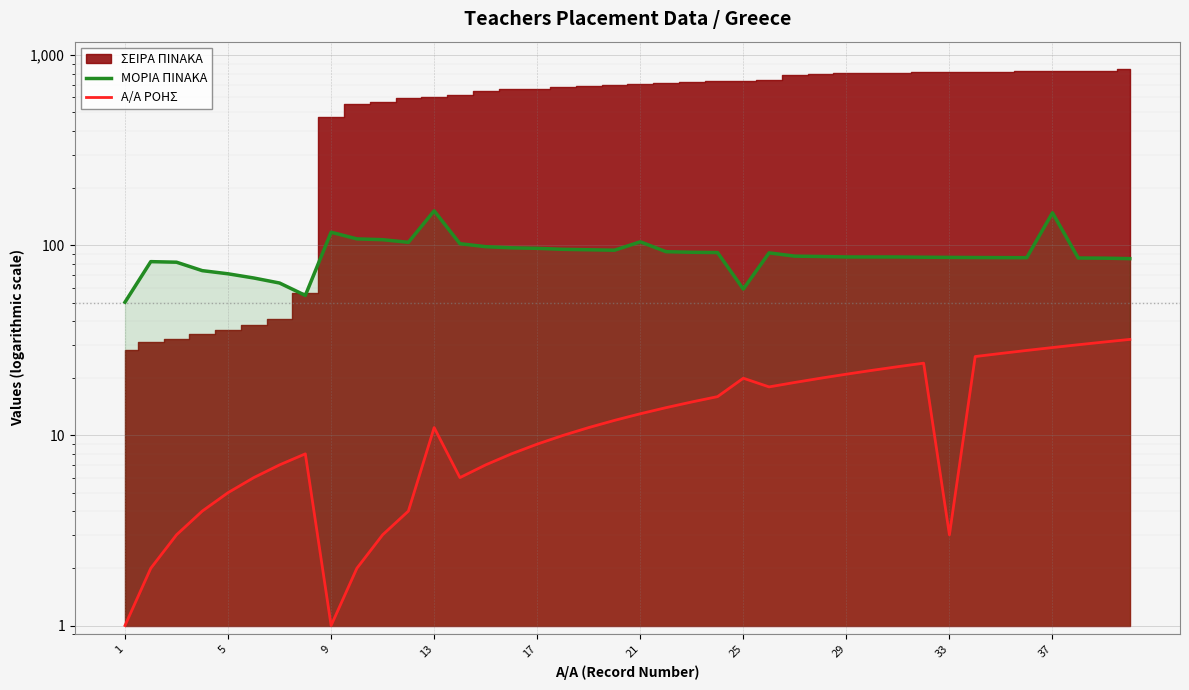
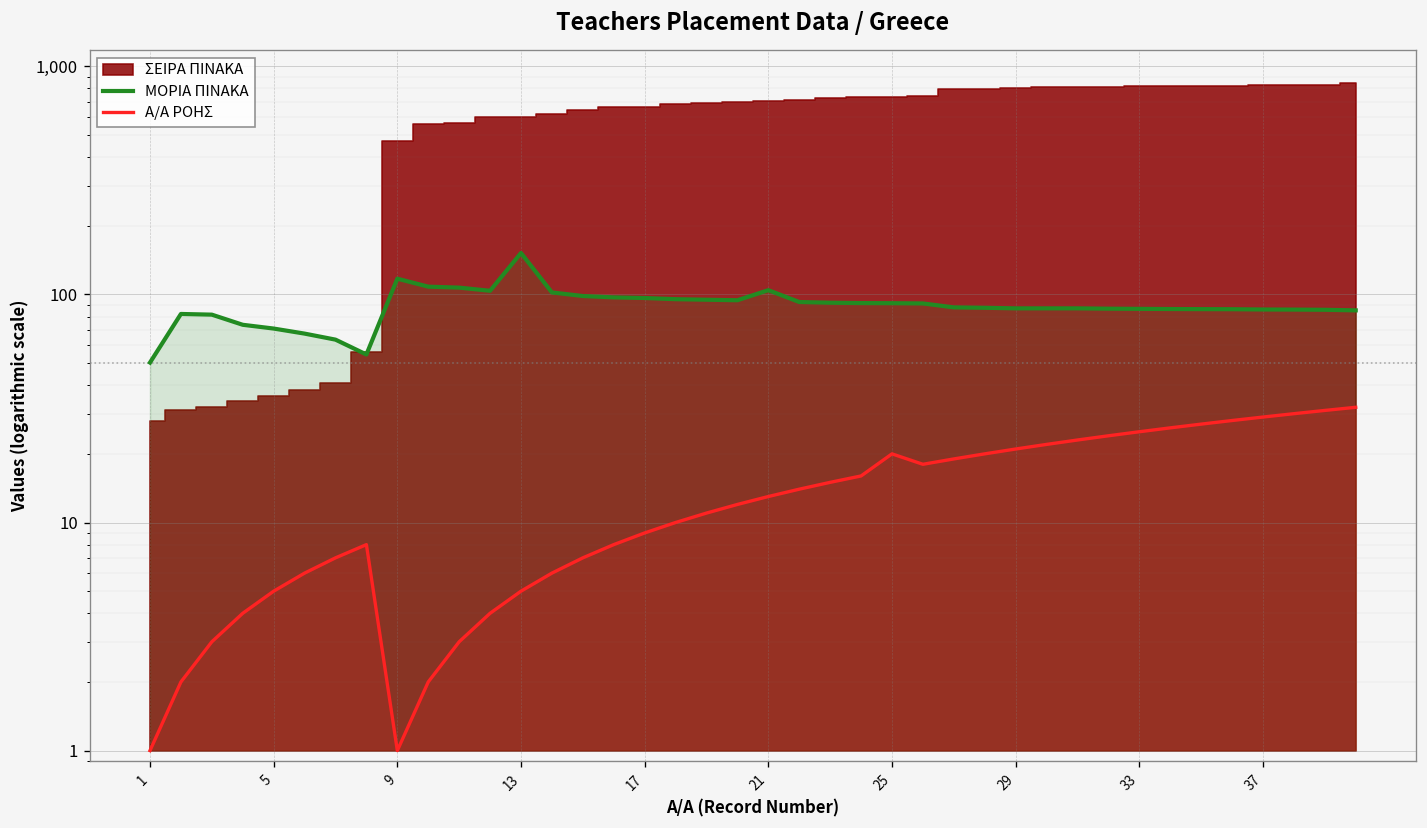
  {
    "ΜΟΡΙΑ ΠΙΝΑΚΑ": {
      "1": 50,
      "5": 71,
      "9": 120,
      "13": 150,
      "17": 100,
      "21": 100,
-     "25": 59,
+     "25": 90,
      "29": 90,
      "33": 90,
-     "37": 150
+     "37": 90
    },
    "Α/Α ΡΟΗΣ": {
      "1": 1,
      "5": 5,
      "9": 1,
-     "13": 11,
+     "13": 5,
      "17": 9,
      "21": 13,
      "25": 20,
      "29": 21,
-     "33": 3,
+     "33": 25,
      "37": 29
    }
  }
